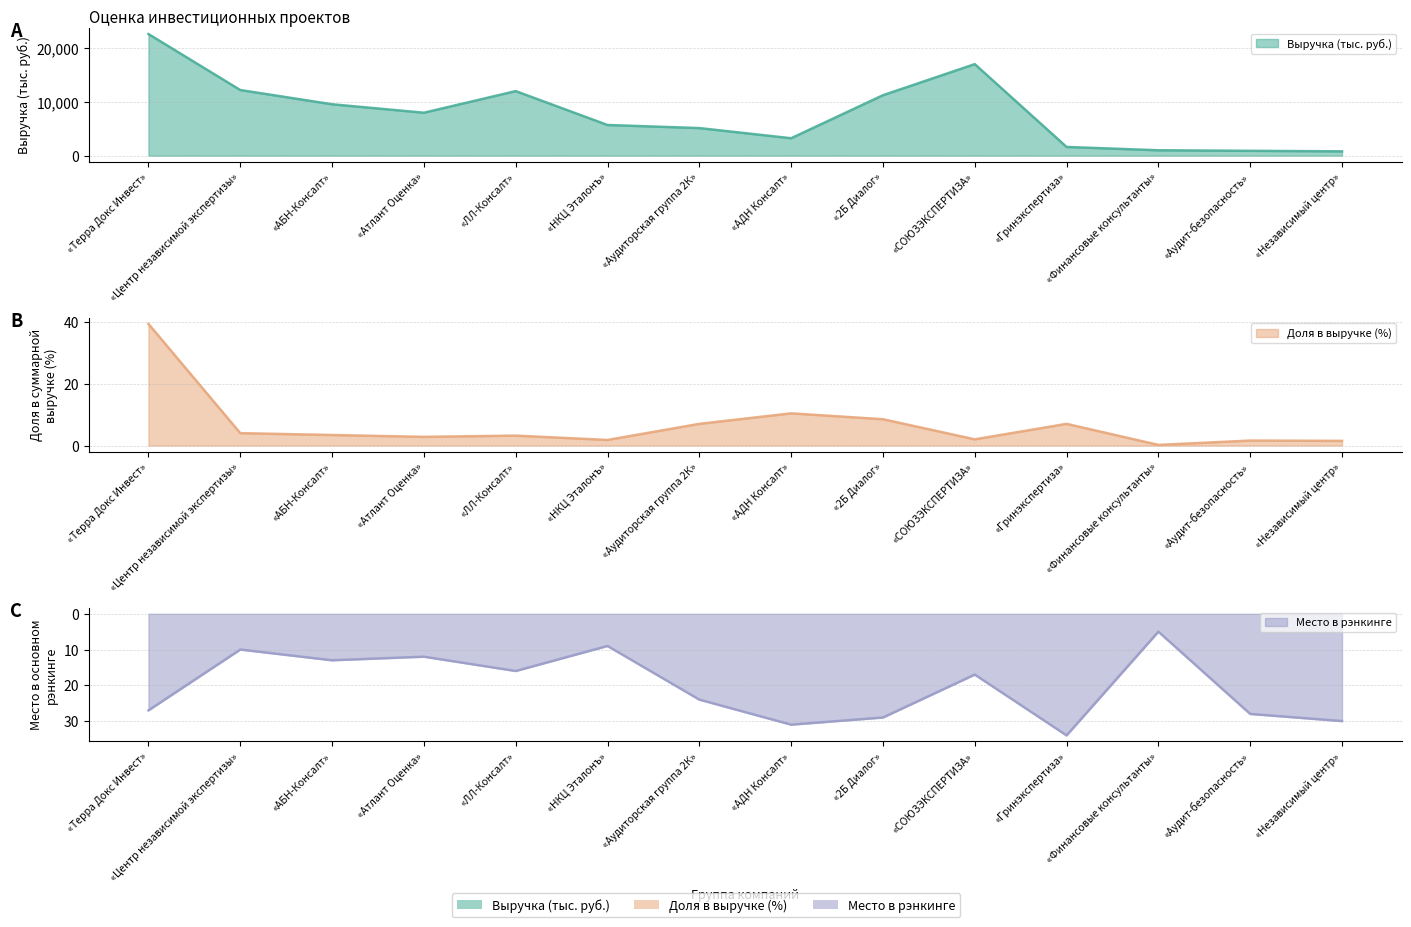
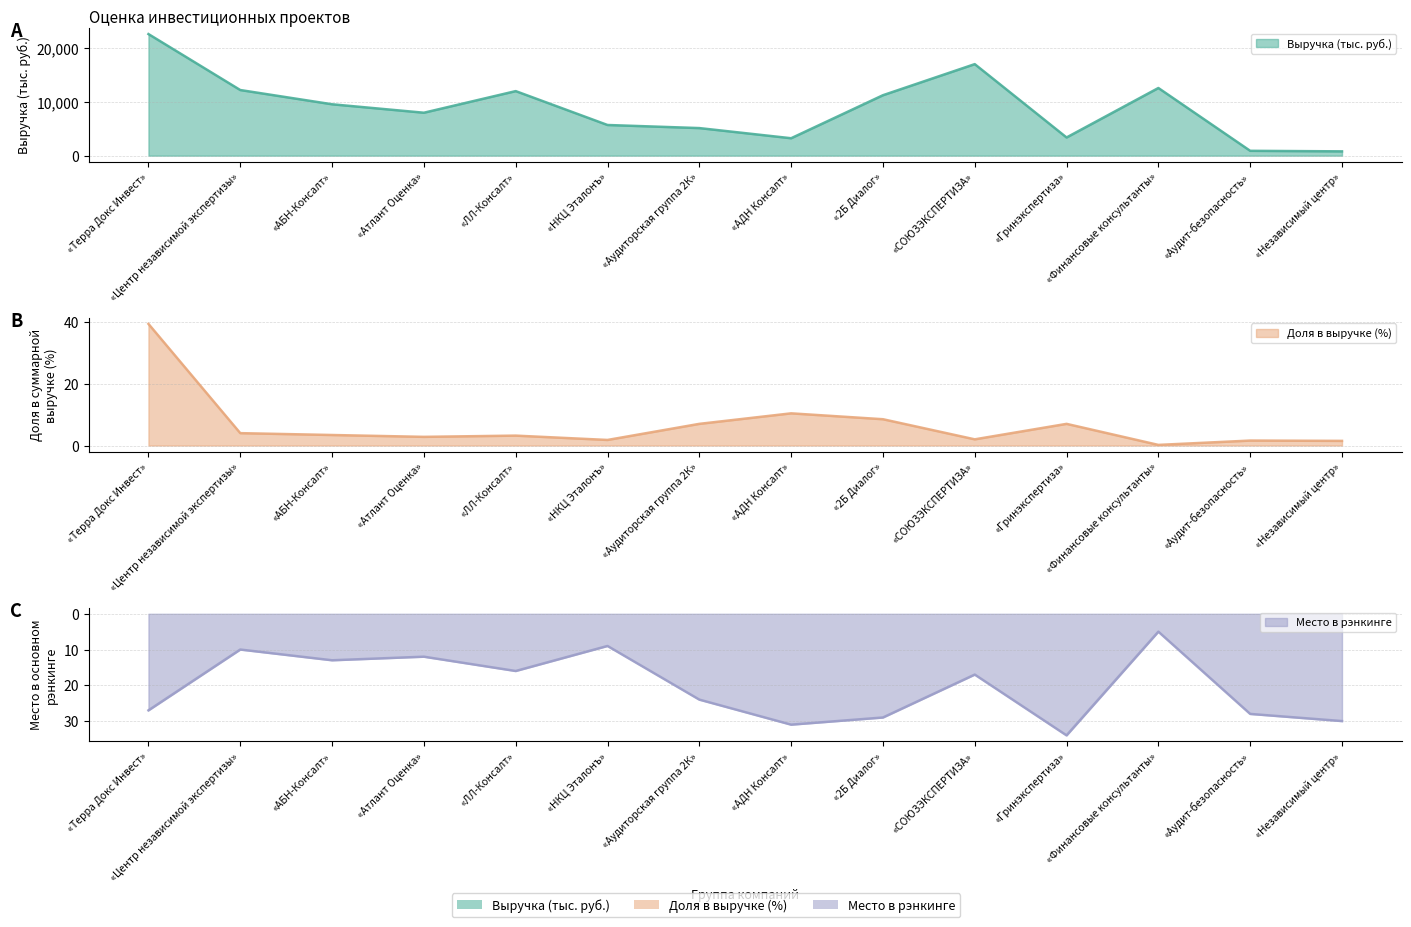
  {
    "Оценка инвестиционных проектов": {
      "«Терра Докс Инвест»": "23,000",
      "«Центр независимой экспертизы»": "12,000",
      "«АБН-Консалт»": "10,000",
      "«Атлант Оценка»": "8,000",
      "«ЛЛ-Консалт»": "12,000",
      "«НКЦ Эталонъ»": "6,000",
      "«Аудиторская группа 2К»": "5,000",
      "«АДН Консалт»": "3,000",
      "«2Б Диалог»": "11,000",
      "«СОЮЗЭКСПЕРТИЗА»": "17,000",
-     "«Гринэкспертиза»": "2,000",
-     "«Финансовые консультанты»": "1,000",
+     "«Гринэкспертиза»": "3,000",
+     "«Финансовые консультанты»": "13,000",
      "«Аудит-безопасность»": "1,000",
      "«Независимый центр»": "1,000"
    }
  }
